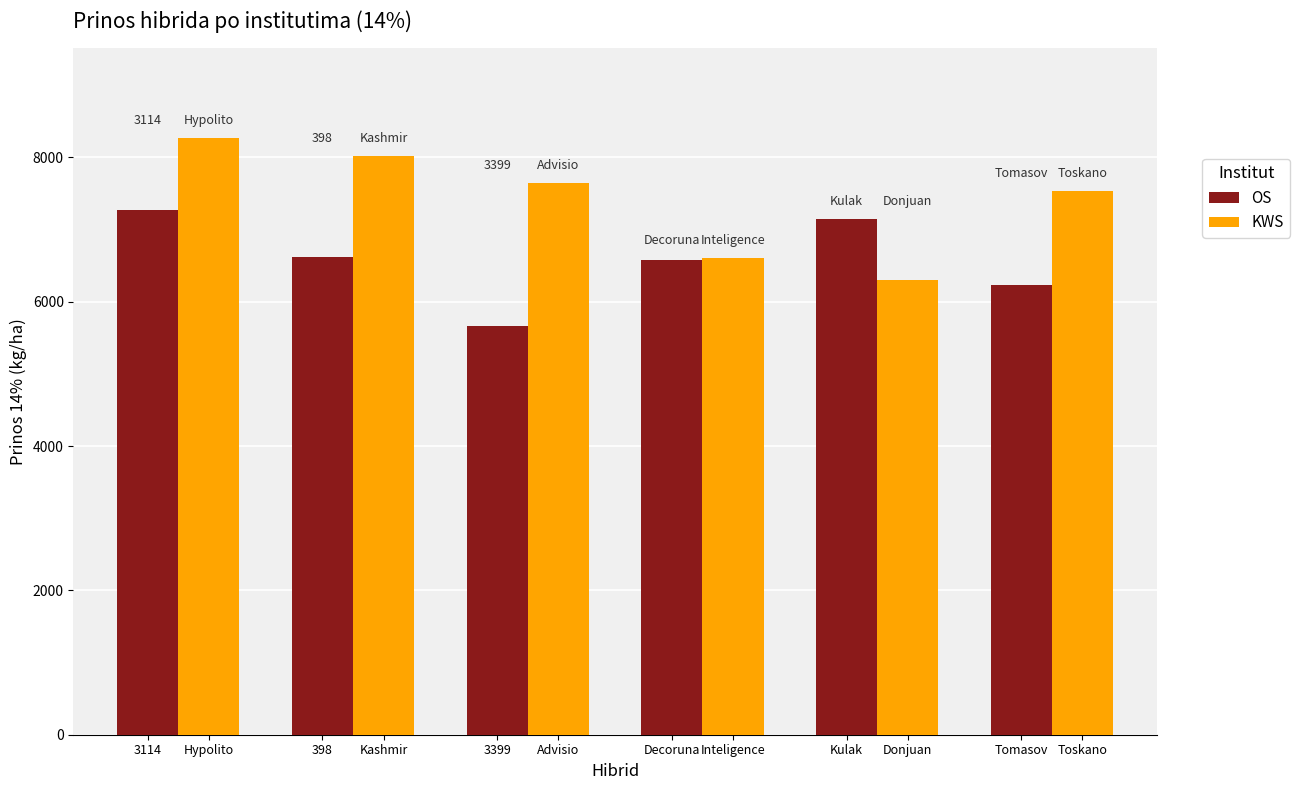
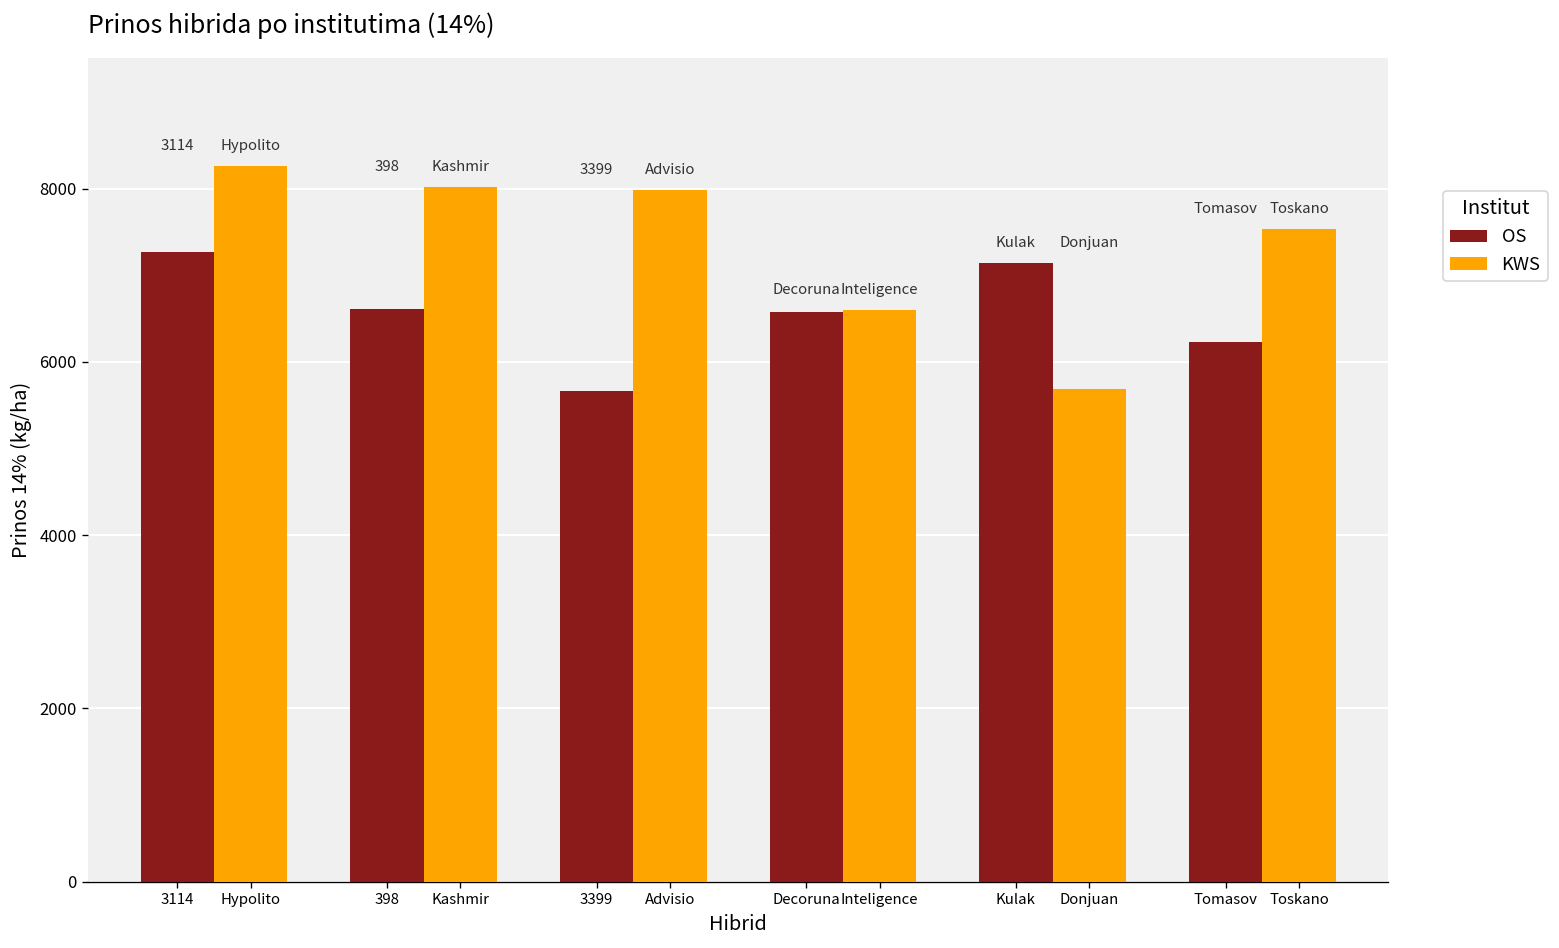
  {
    "OS": {
      "3114": 7300,
      "398": 6600,
      "3399": 5700,
      "Decoruna": 6600,
      "Kulak": 7100,
      "Tomasov": 6200
    },
    "KWS": {
      "Hypolito": 8300,
      "Kashmir": 8000,
-     "Advisio": 7600,
+     "Advisio": 8000,
      "Inteligence": 6600,
-     "Donjuan": 6300,
+     "Donjuan": 5700,
      "Toskano": 7500
    }
  }
